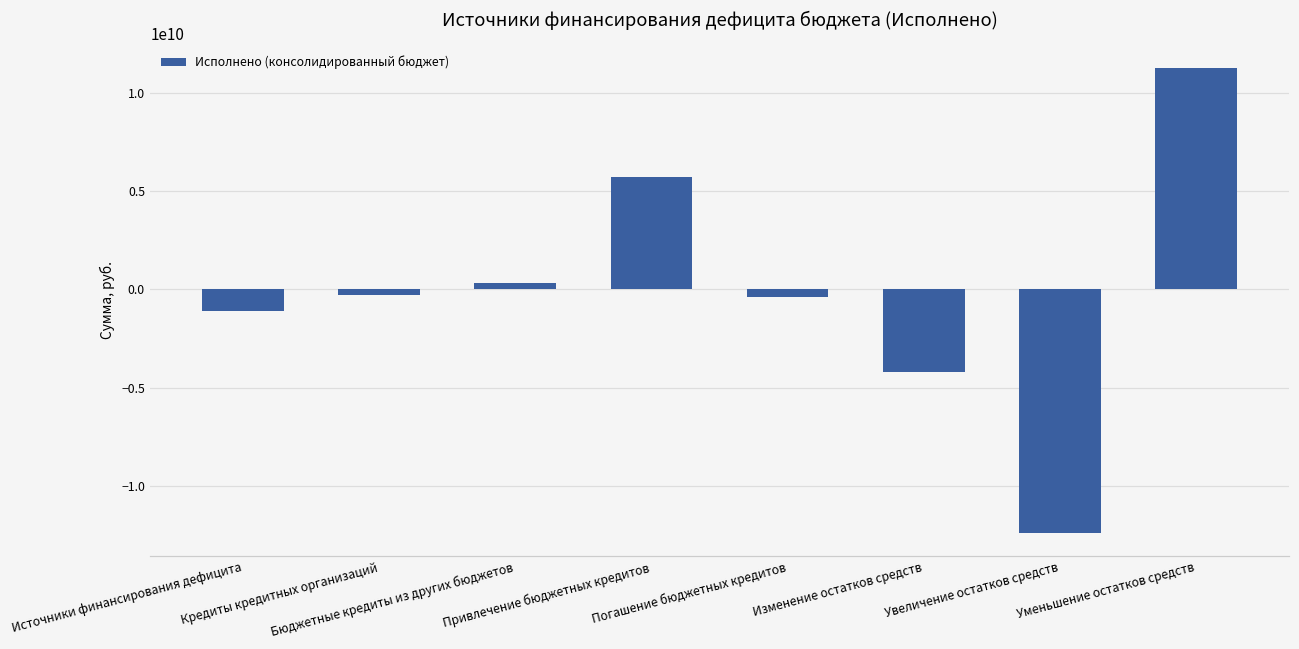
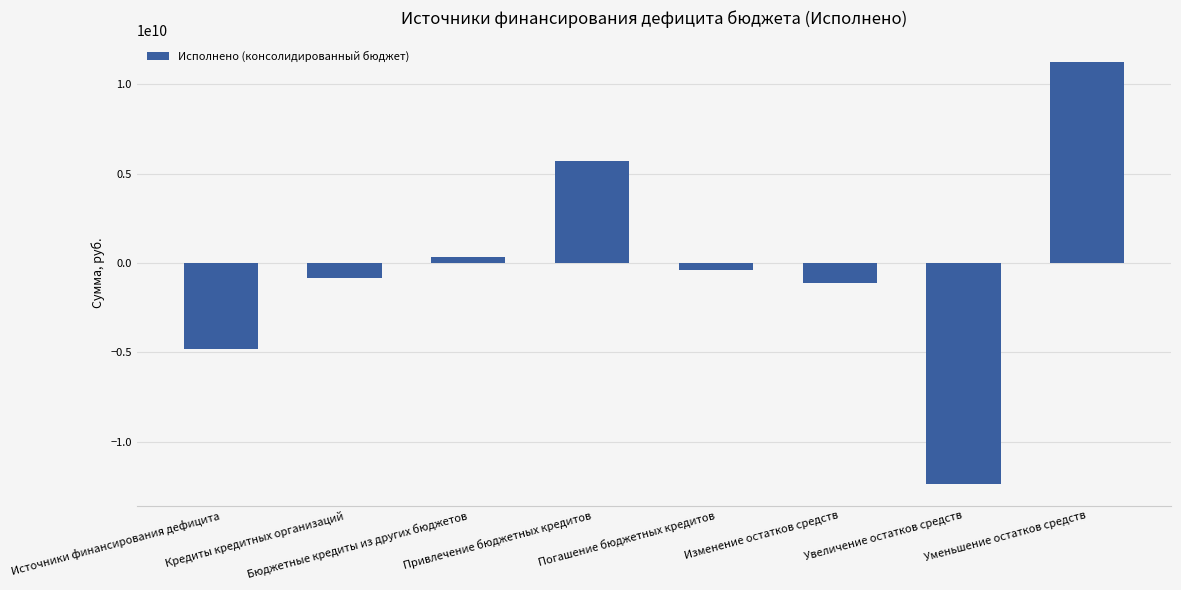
  {
-   "Источники финансирования дефицита": -1100000000,
-   "Кредиты кредитных организаций": -300000000,
+   "Источники финансирования дефицита": -4800000000,
+   "Кредиты кредитных организаций": -800000000,
    "Бюджетные кредиты из других бюджетов": 300000000,
    "Привлечение бюджетных кредитов": 5700000000,
    "Погашение бюджетных кредитов": -400000000,
-   "Изменение остатков средств": -4200000000,
+   "Изменение остатков средств": -1100000000,
    "Увеличение остатков средств": -12400000000,
    "Уменьшение остатков средств": 11300000000
  }
